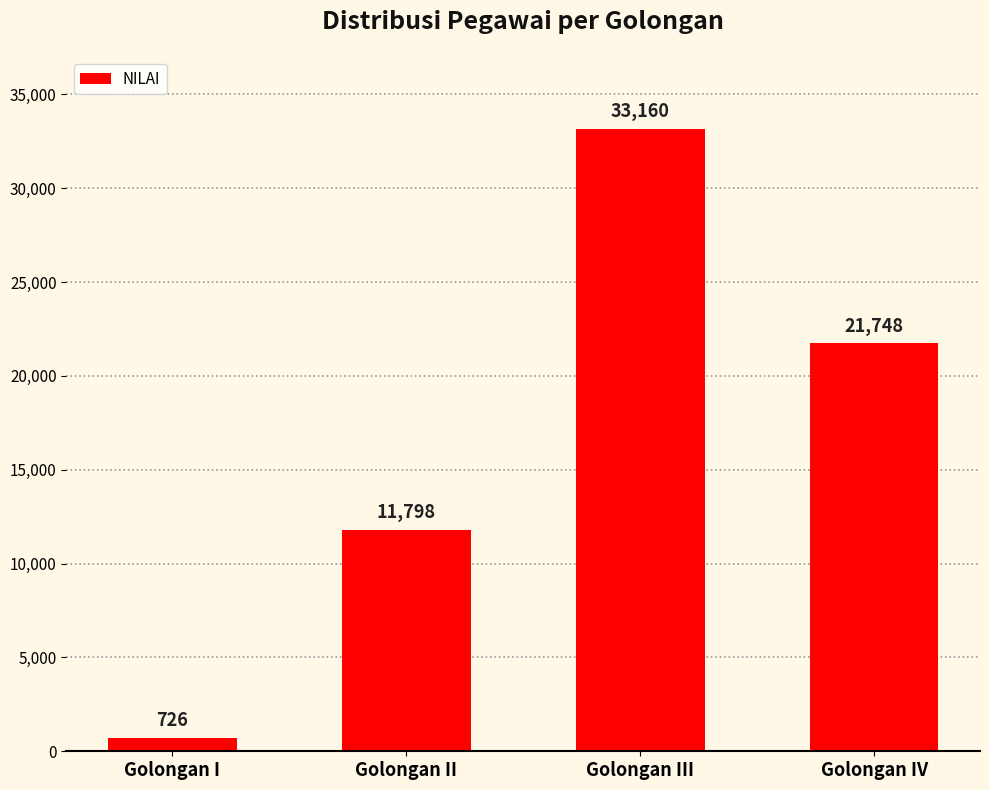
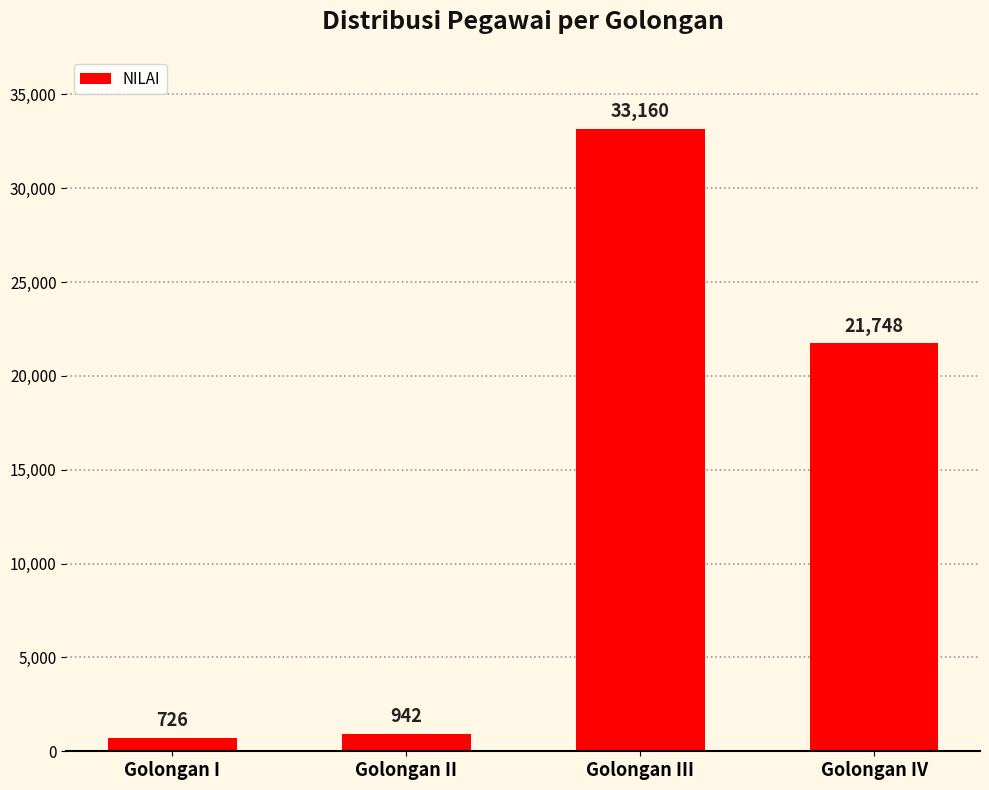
  {
    "Golongan I": "726",
-   "Golongan II": "11,798",
+   "Golongan II": "942",
    "Golongan III": "33,160",
    "Golongan IV": "21,748"
  }
